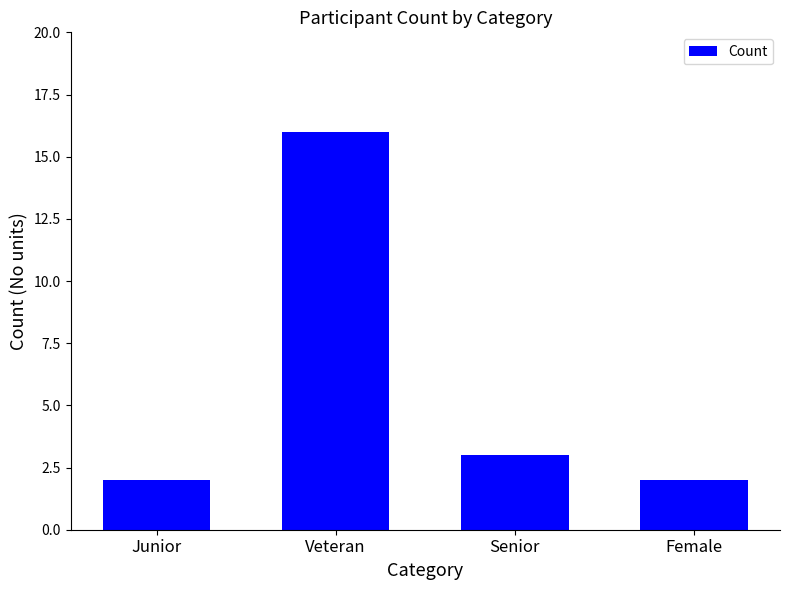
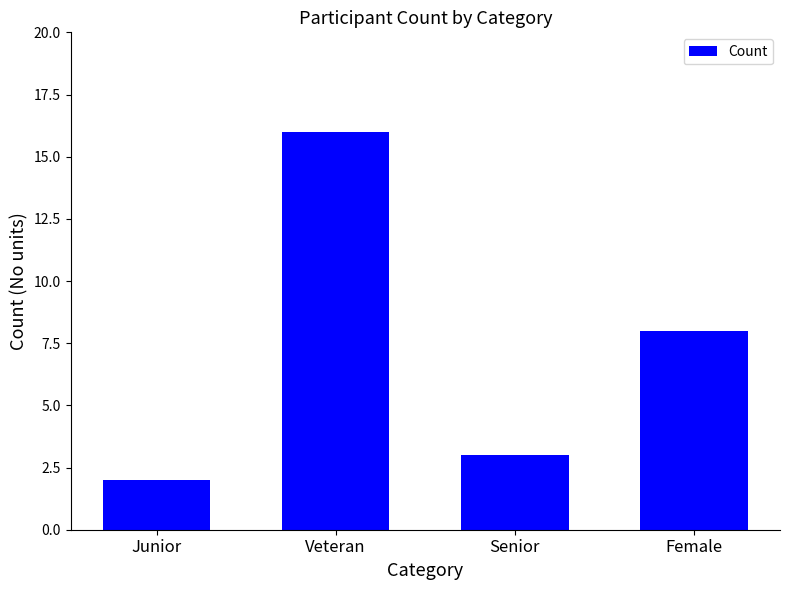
  {
    "Junior": 2,
    "Veteran": 16,
    "Senior": 3,
-   "Female": 2
+   "Female": 8
  }
